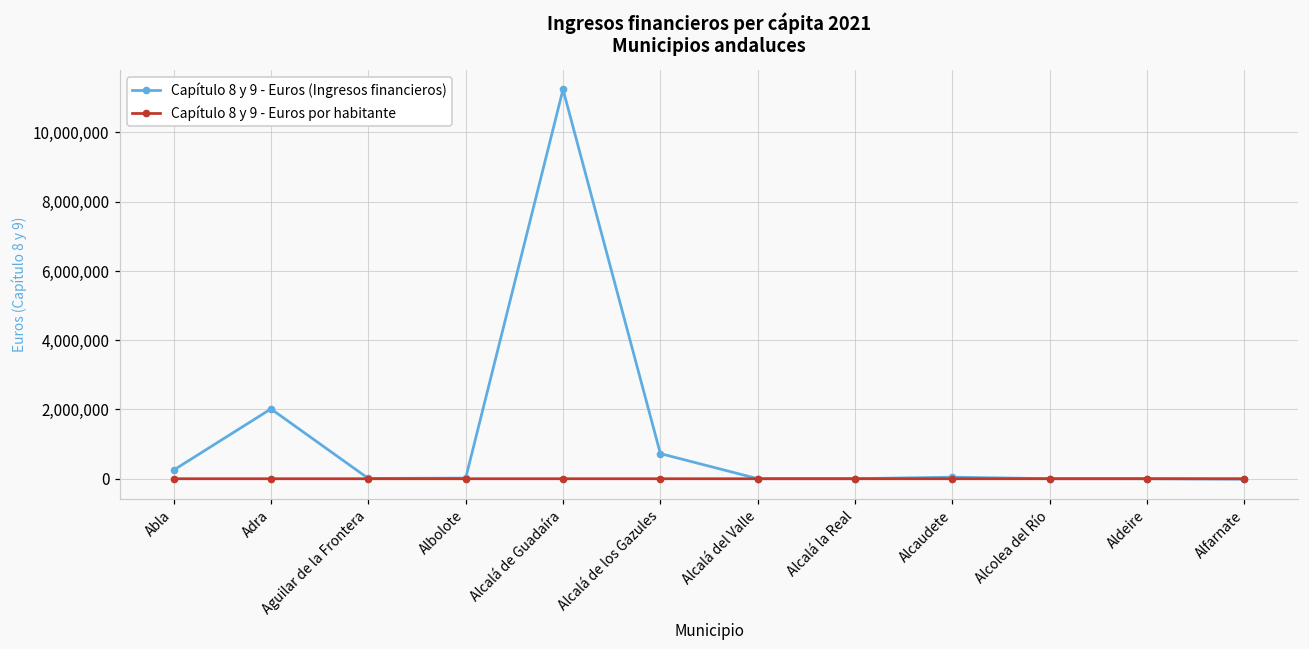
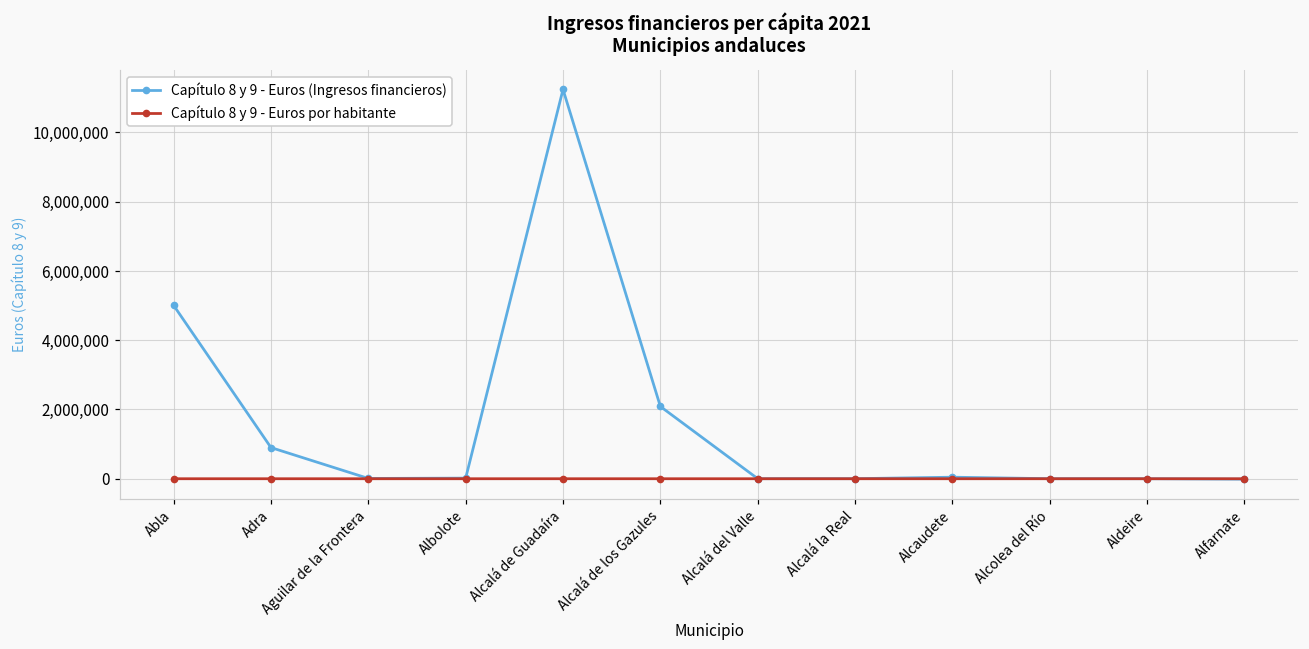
  {
    "Capítulo 8 y 9 - Euros (Ingresos financieros)": {
-     "Abla": "300,000",
-     "Adra": "2,000,000",
+     "Abla": "5,000,000",
+     "Adra": "900,000",
      "Alcalá de Guadaíra": "11,200,000",
-     "Alcalá de los Gazules": "700,000"
+     "Alcalá de los Gazules": "2,100,000"
    },
    "Capítulo 8 y 9 - Euros por habitante": {
      "Abla": "0",
      "Adra": "0",
      "Alcalá de Guadaíra": "0",
      "Alcalá de los Gazules": "0"
    }
  }
